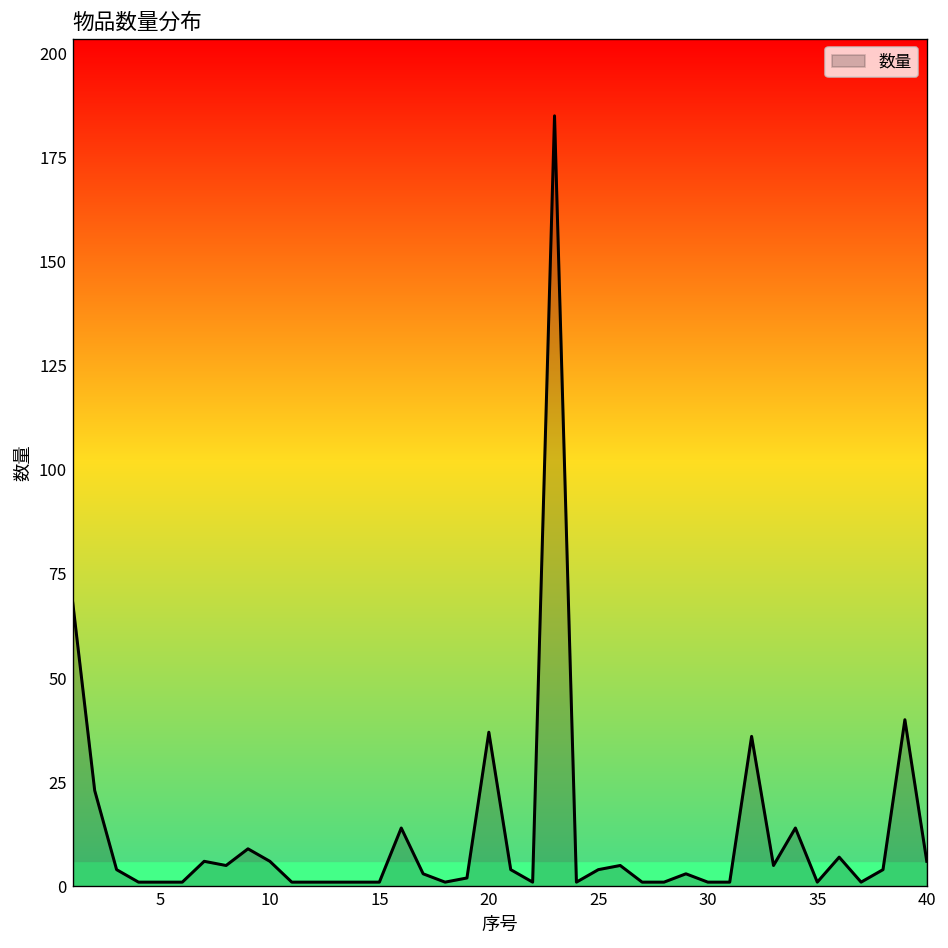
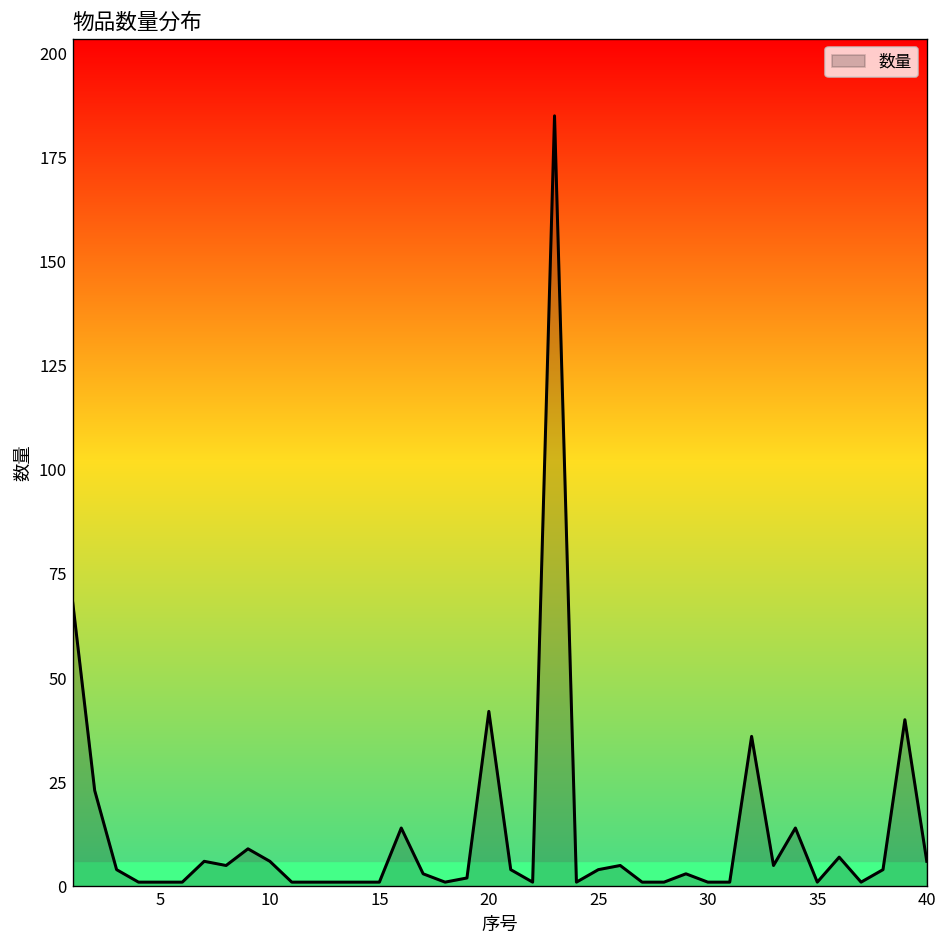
  {
    "10": 6,
-   "20": 37,
+   "20": 42,
    "40": 6
  }
